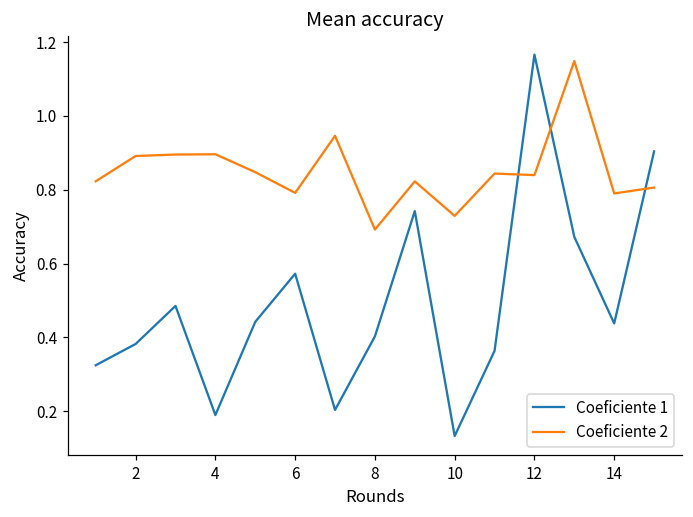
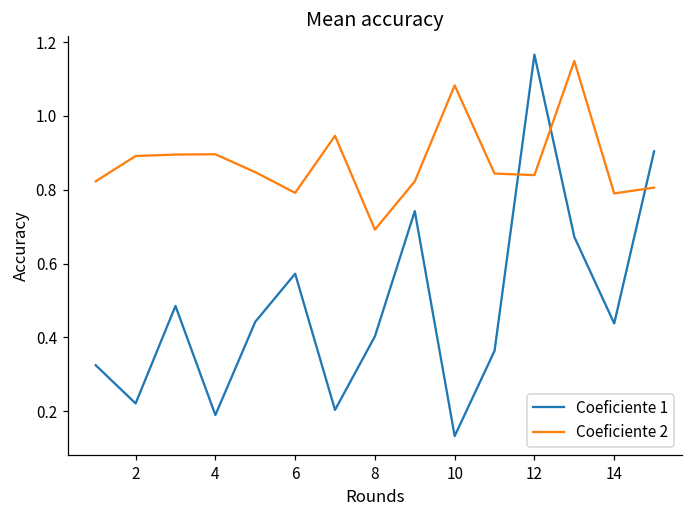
  {
    "Coeficiente 1": {
-     "2": 0.38,
+     "2": 0.22,
      "4": 0.19,
      "6": 0.57,
      "8": 0.40,
      "10": 0.13,
      "12": 1.17,
      "14": 0.44
    },
    "Coeficiente 2": {
      "2": 0.89,
      "4": 0.90,
      "6": 0.79,
      "8": 0.69,
-     "10": 0.73,
+     "10": 1.08,
      "12": 0.84,
      "14": 0.79
    }
  }
